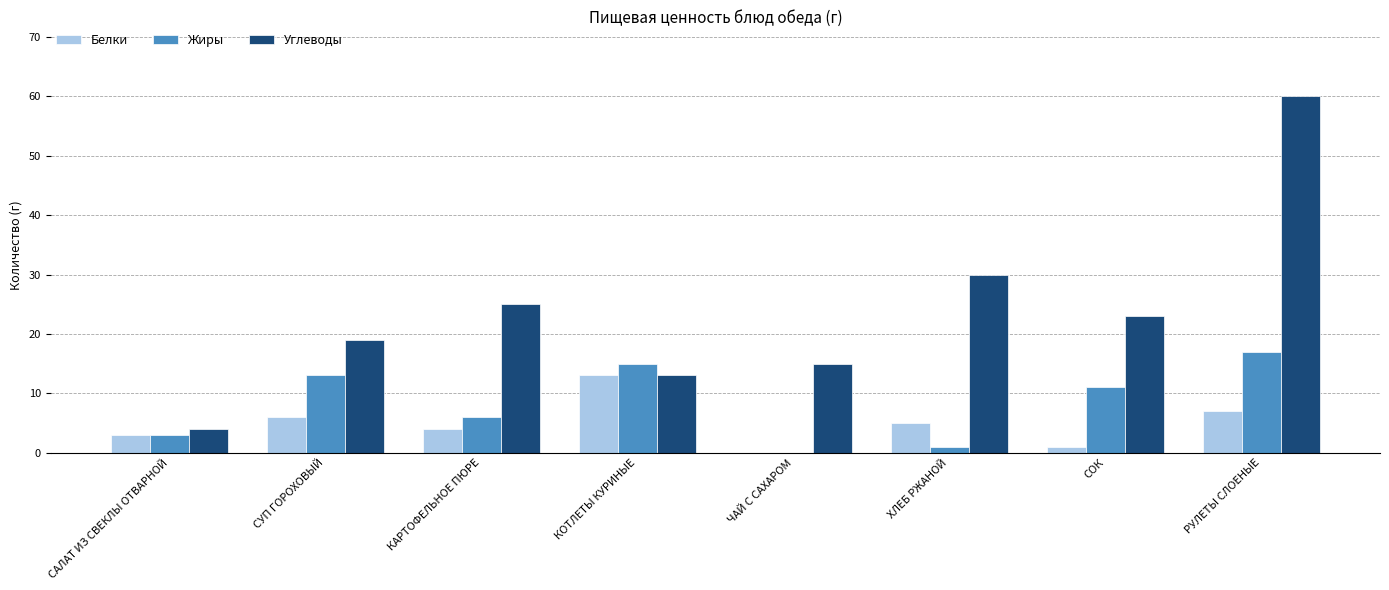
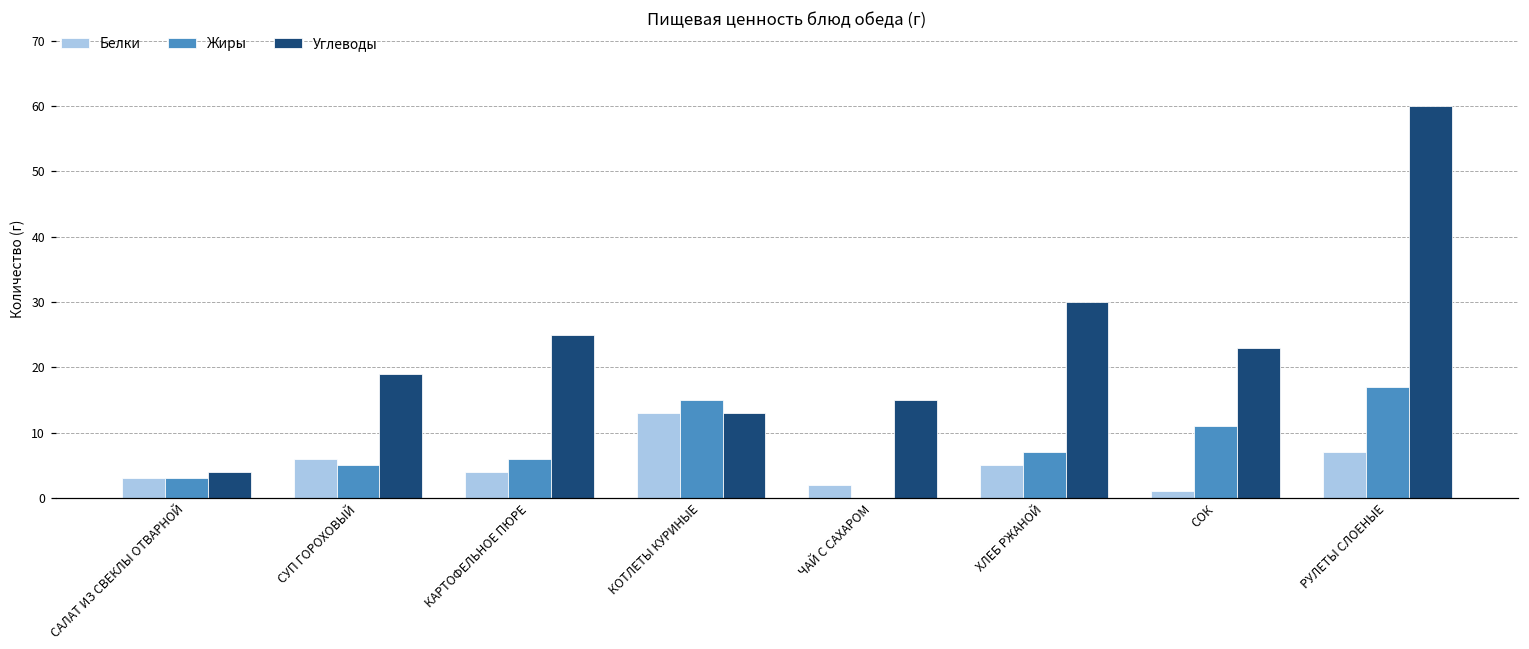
  {
    "Белки": {
      "САЛАТ ИЗ СВЕКЛЫ ОТВАРНОЙ": 3,
      "СУП ГОРОХОВЫЙ": 6,
      "КАРТОФЕЛЬНОЕ ПЮРЕ": 4,
      "КОТЛЕТЫ КУРИНЫЕ": 13,
-     "ЧАЙ С САХАРОМ": 0,
+     "ЧАЙ С САХАРОМ": 2,
      "ХЛЕБ РЖАНОЙ": 5,
      "СОК": 1,
      "РУЛЕТЫ СЛОЕНЫЕ": 7
    },
    "Жиры": {
      "САЛАТ ИЗ СВЕКЛЫ ОТВАРНОЙ": 3,
-     "СУП ГОРОХОВЫЙ": 13,
+     "СУП ГОРОХОВЫЙ": 5,
      "КАРТОФЕЛЬНОЕ ПЮРЕ": 6,
      "КОТЛЕТЫ КУРИНЫЕ": 15,
      "ЧАЙ С САХАРОМ": 0,
-     "ХЛЕБ РЖАНОЙ": 1,
+     "ХЛЕБ РЖАНОЙ": 7,
      "СОК": 11,
      "РУЛЕТЫ СЛОЕНЫЕ": 17
    },
    "Углеводы": {
      "САЛАТ ИЗ СВЕКЛЫ ОТВАРНОЙ": 4,
      "СУП ГОРОХОВЫЙ": 19,
      "КАРТОФЕЛЬНОЕ ПЮРЕ": 25,
      "КОТЛЕТЫ КУРИНЫЕ": 13,
      "ЧАЙ С САХАРОМ": 15,
      "ХЛЕБ РЖАНОЙ": 30,
      "СОК": 23,
      "РУЛЕТЫ СЛОЕНЫЕ": 60
    }
  }
